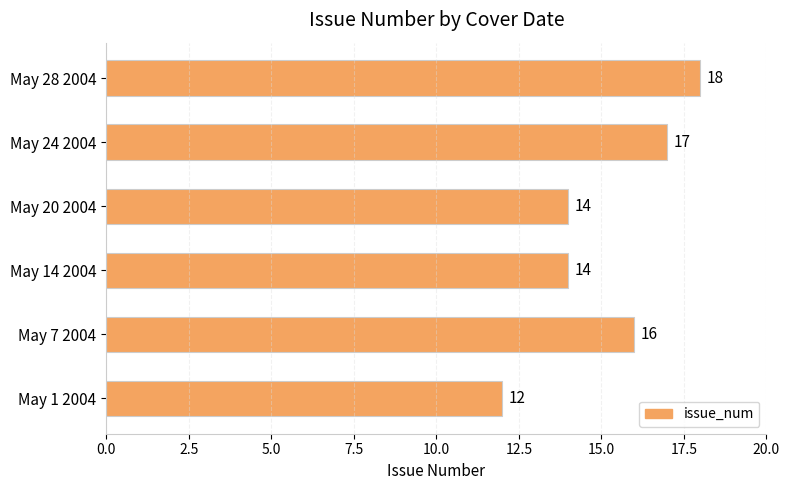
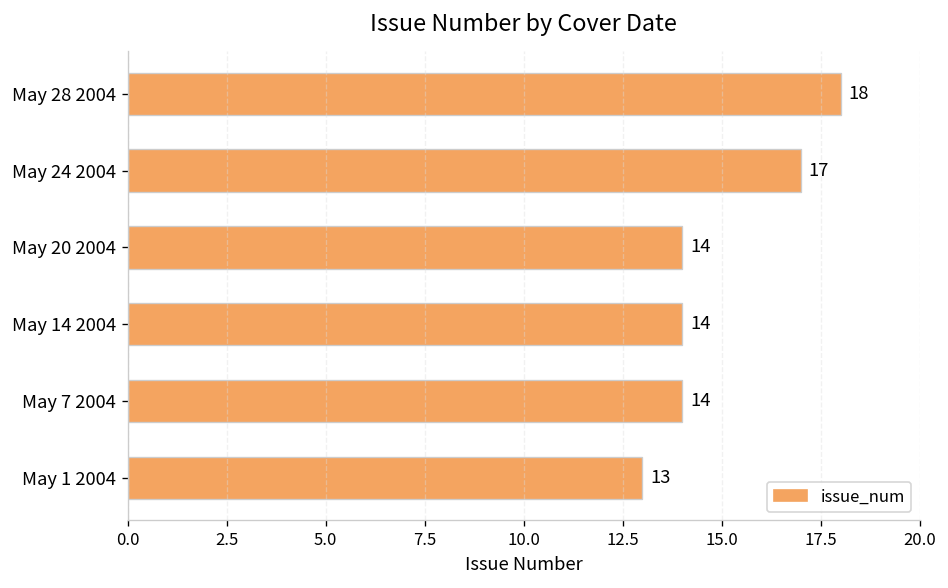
  {
    "May 28 2004": 18,
    "May 24 2004": 17,
    "May 20 2004": 14,
    "May 14 2004": 14,
-   "May 7 2004": 16,
-   "May 1 2004": 12
+   "May 7 2004": 14,
+   "May 1 2004": 13
  }
